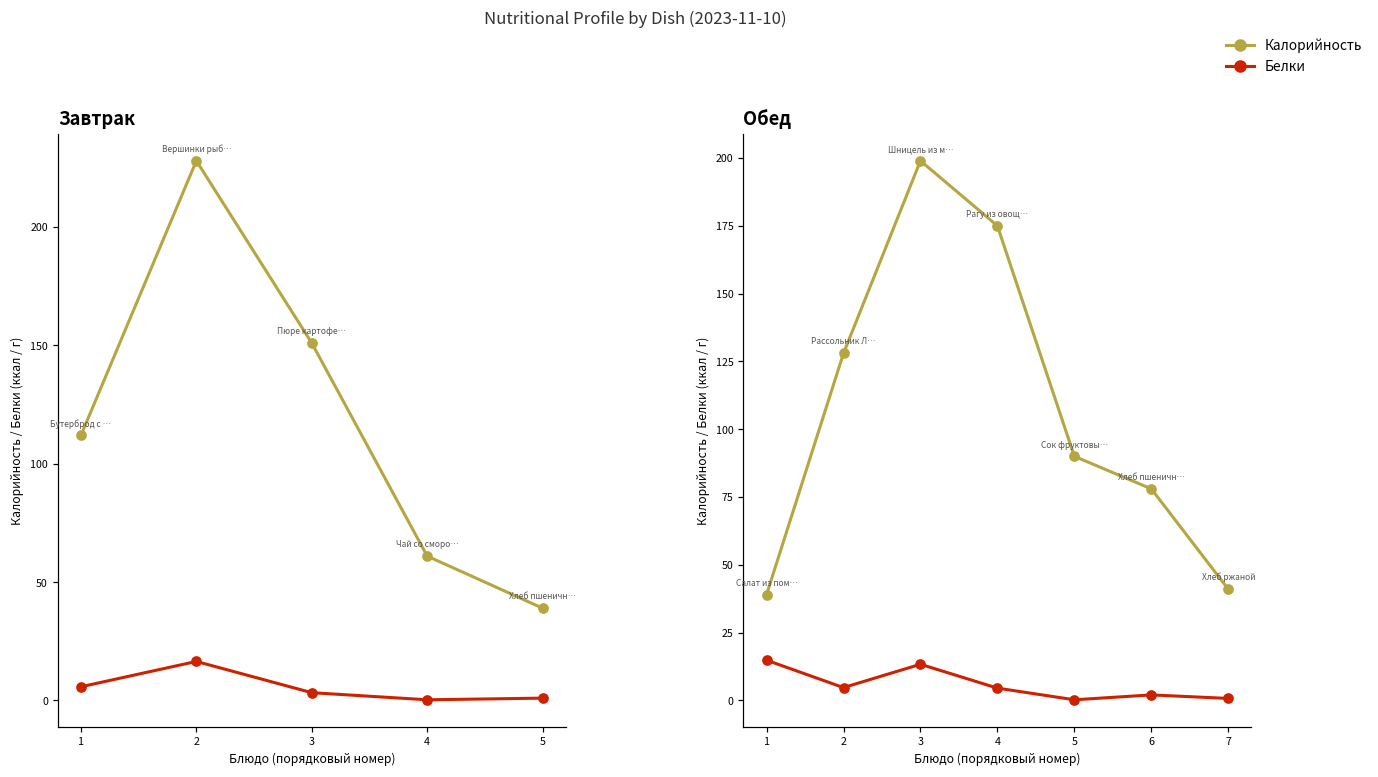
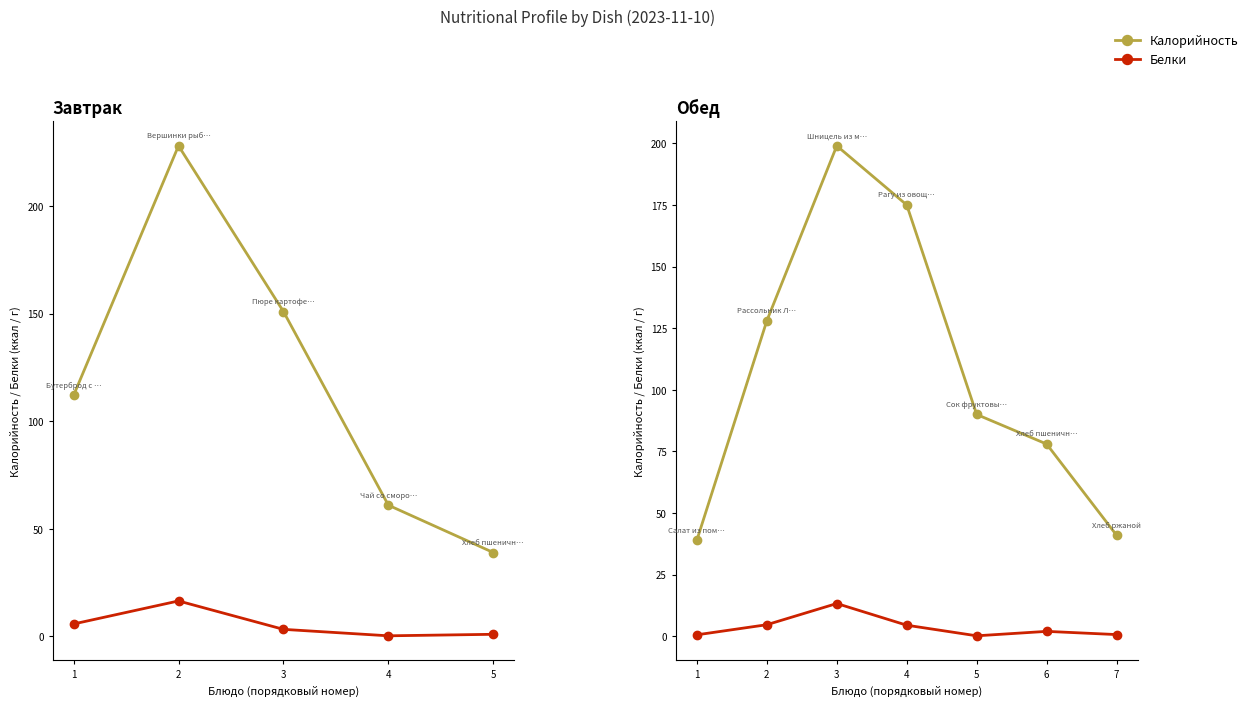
  {
    "Завтрак": {
      "Калорийность": {
        "1": 112,
        "2": 228,
        "3": 151,
        "4": 61,
        "5": 39
      },
      "Белки": {
        "1": 6,
        "2": 17,
        "3": 3,
        "4": 0,
        "5": 1
      }
    },
    "Обед": {
      "Калорийность": {
        "1": 39,
        "2": 128,
        "3": 199,
        "4": 175,
        "5": 90,
        "6": 78,
        "7": 41
      },
      "Белки": {
-       "1": 15,
+       "1": 1,
        "2": 5,
        "3": 13,
        "4": 5,
        "5": 0,
        "6": 2,
        "7": 1
      }
    }
  }
